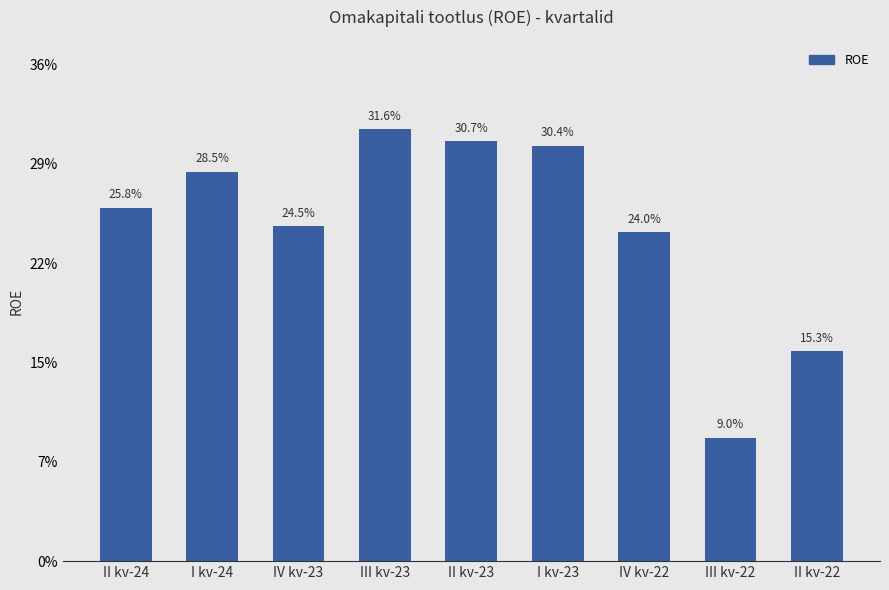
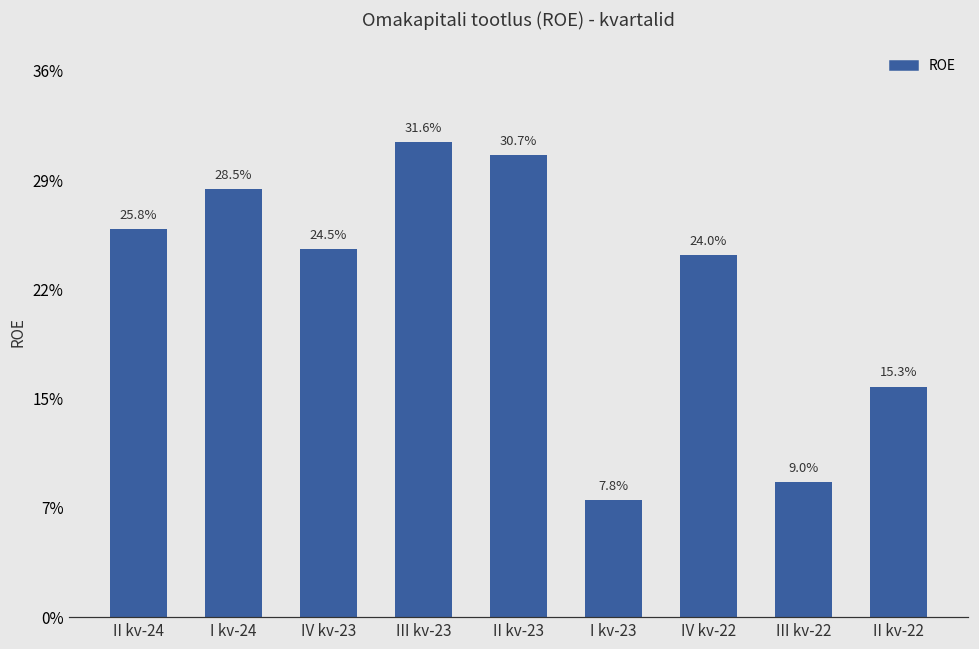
  {
    "II kv-24": "25.8%",
    "I kv-24": "28.5%",
    "IV kv-23": "24.5%",
    "III kv-23": "31.6%",
    "II kv-23": "30.7%",
-   "I kv-23": "30.4%",
+   "I kv-23": "7.8%",
    "IV kv-22": "24.0%",
    "III kv-22": "9.0%",
    "II kv-22": "15.3%"
  }
